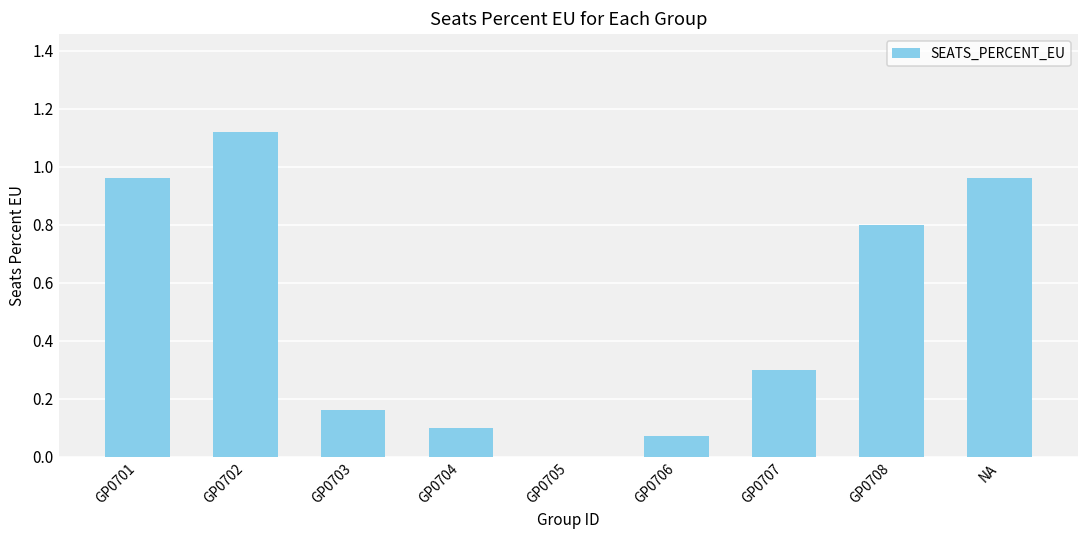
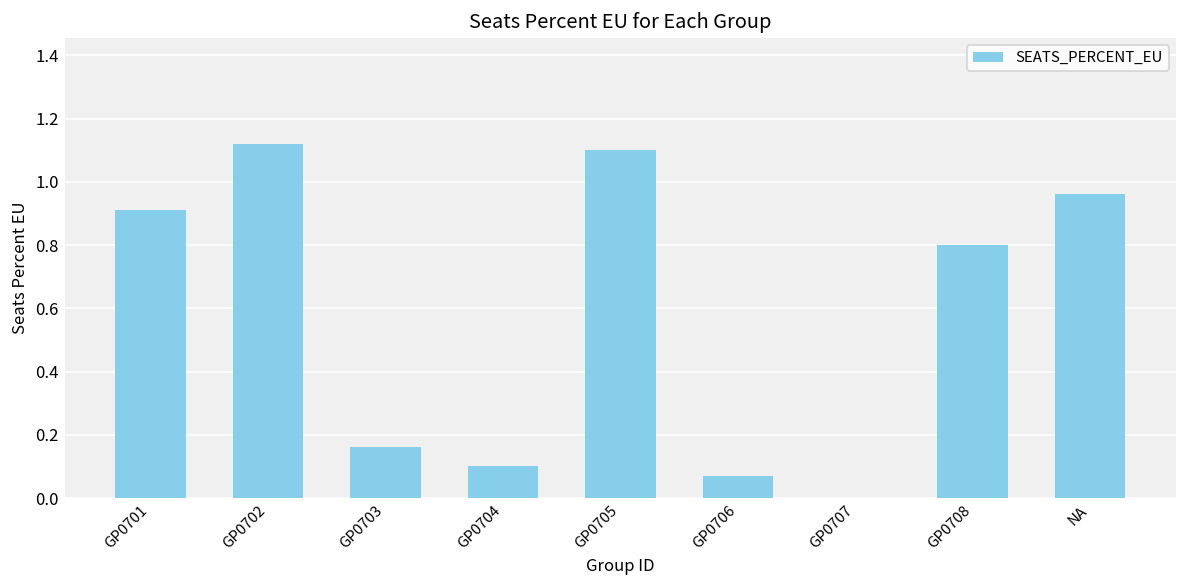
  {
-   "GP0701": 0.96,
+   "GP0701": 0.91,
    "GP0702": 1.12,
    "GP0703": 0.16,
    "GP0704": 0.10,
-   "GP0705": 0.0,
+   "GP0705": 1.1,
    "GP0706": 0.07,
-   "GP0707": 0.3,
+   "GP0707": 0.0,
    "GP0708": 0.80,
    "NA": 0.96
  }
